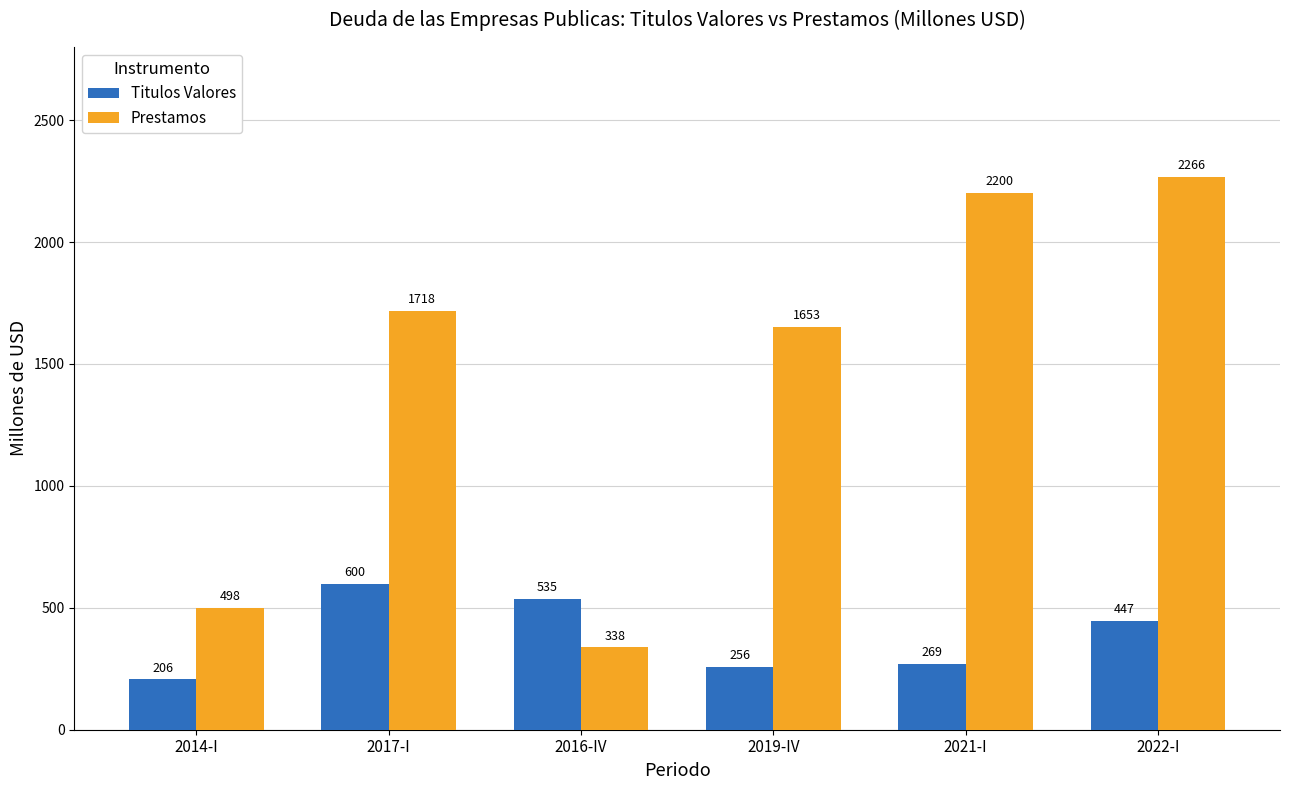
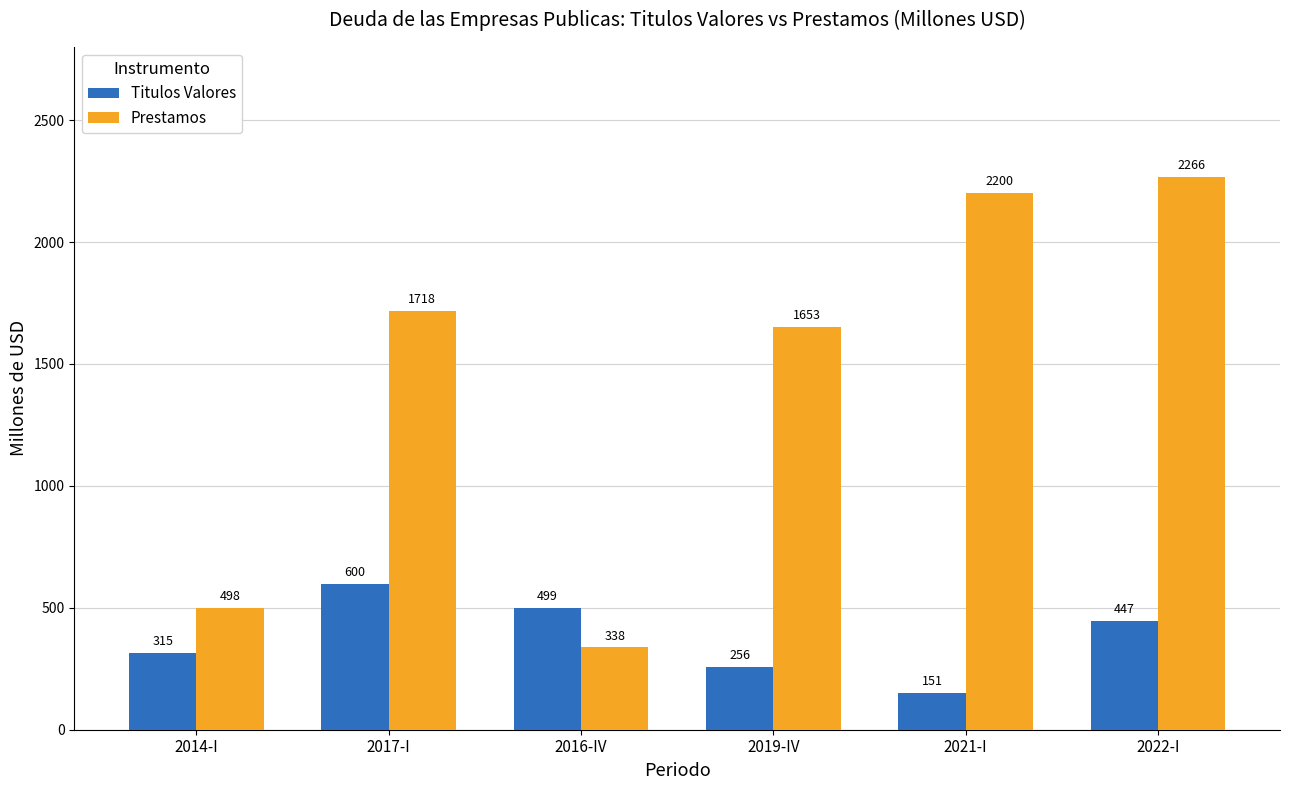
  {
    "Titulos Valores": {
-     "2014-I": 206,
+     "2014-I": 315,
      "2017-I": 600,
-     "2016-IV": 535,
+     "2016-IV": 499,
      "2019-IV": 256,
-     "2021-I": 269,
+     "2021-I": 151,
      "2022-I": 447
    },
    "Prestamos": {
      "2014-I": 498,
      "2017-I": 1718,
      "2016-IV": 338,
      "2019-IV": 1653,
      "2021-I": 2200,
      "2022-I": 2266
    }
  }
